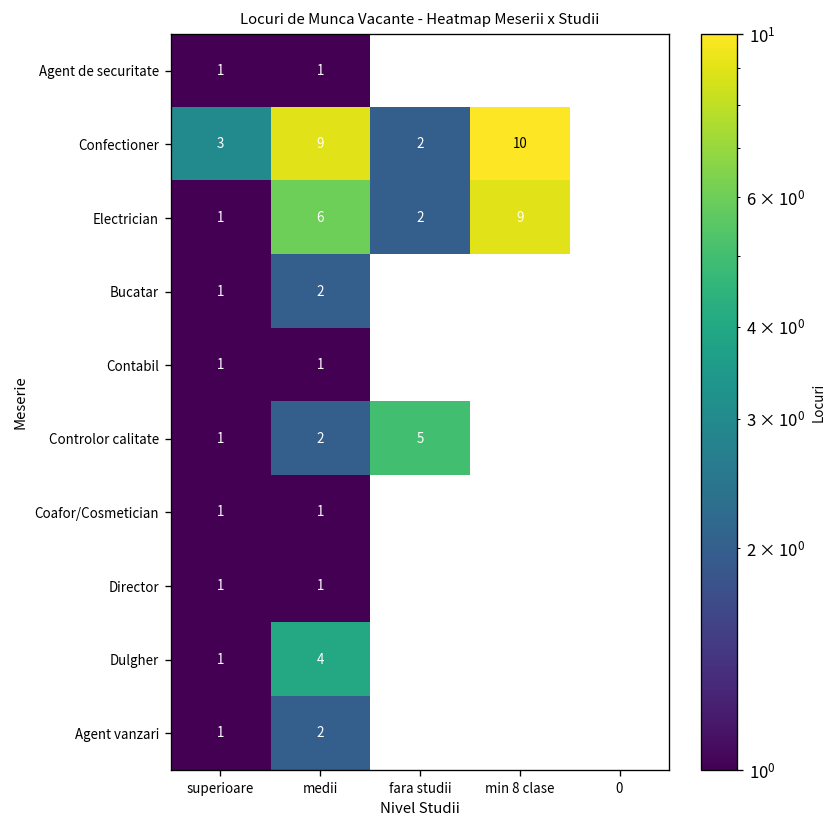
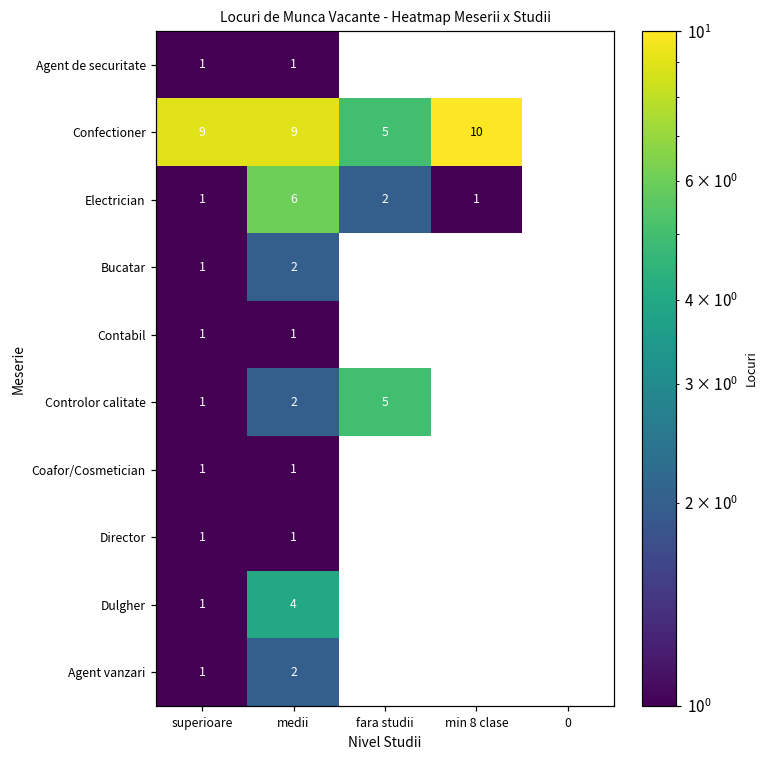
  {
    "Agent de securitate": {
      "superioare": 1,
      "medii": 1
    },
    "Confectioner": {
-     "superioare": 3,
+     "superioare": 9,
      "medii": 9,
-     "fara studii": 2,
+     "fara studii": 5,
      "min 8 clase": 10
    },
    "Electrician": {
      "superioare": 1,
      "medii": 6,
      "fara studii": 2,
-     "min 8 clase": 9
+     "min 8 clase": 1
    },
    "Bucatar": {
      "superioare": 1,
      "medii": 2
    },
    "Contabil": {
      "superioare": 1,
      "medii": 1
    },
    "Controlor calitate": {
      "superioare": 1,
      "medii": 2,
      "fara studii": 5
    },
    "Coafor/Cosmetician": {
      "superioare": 1,
      "medii": 1
    },
    "Director": {
      "superioare": 1,
      "medii": 1
    },
    "Dulgher": {
      "superioare": 1,
      "medii": 4
    },
    "Agent vanzari": {
      "superioare": 1,
      "medii": 2
    }
  }
